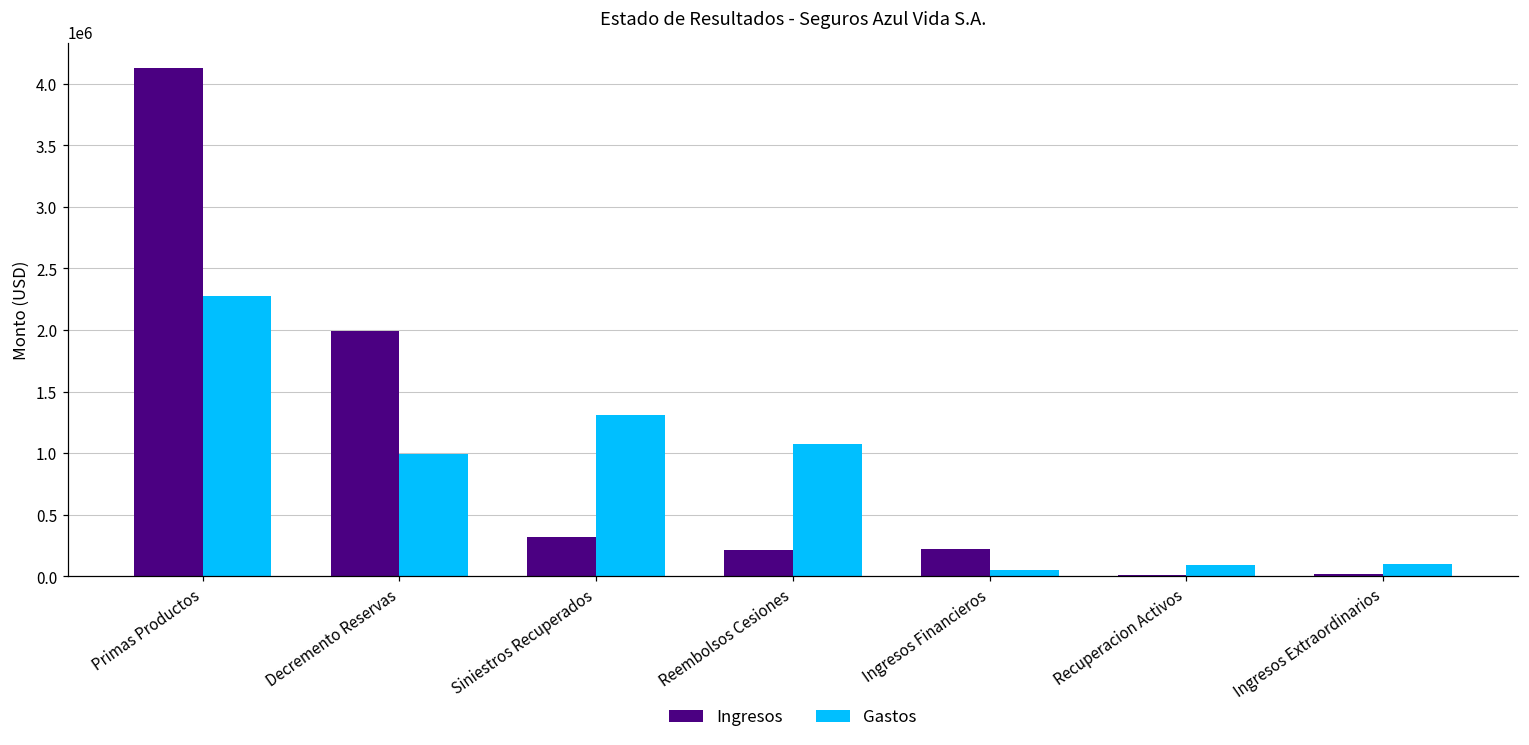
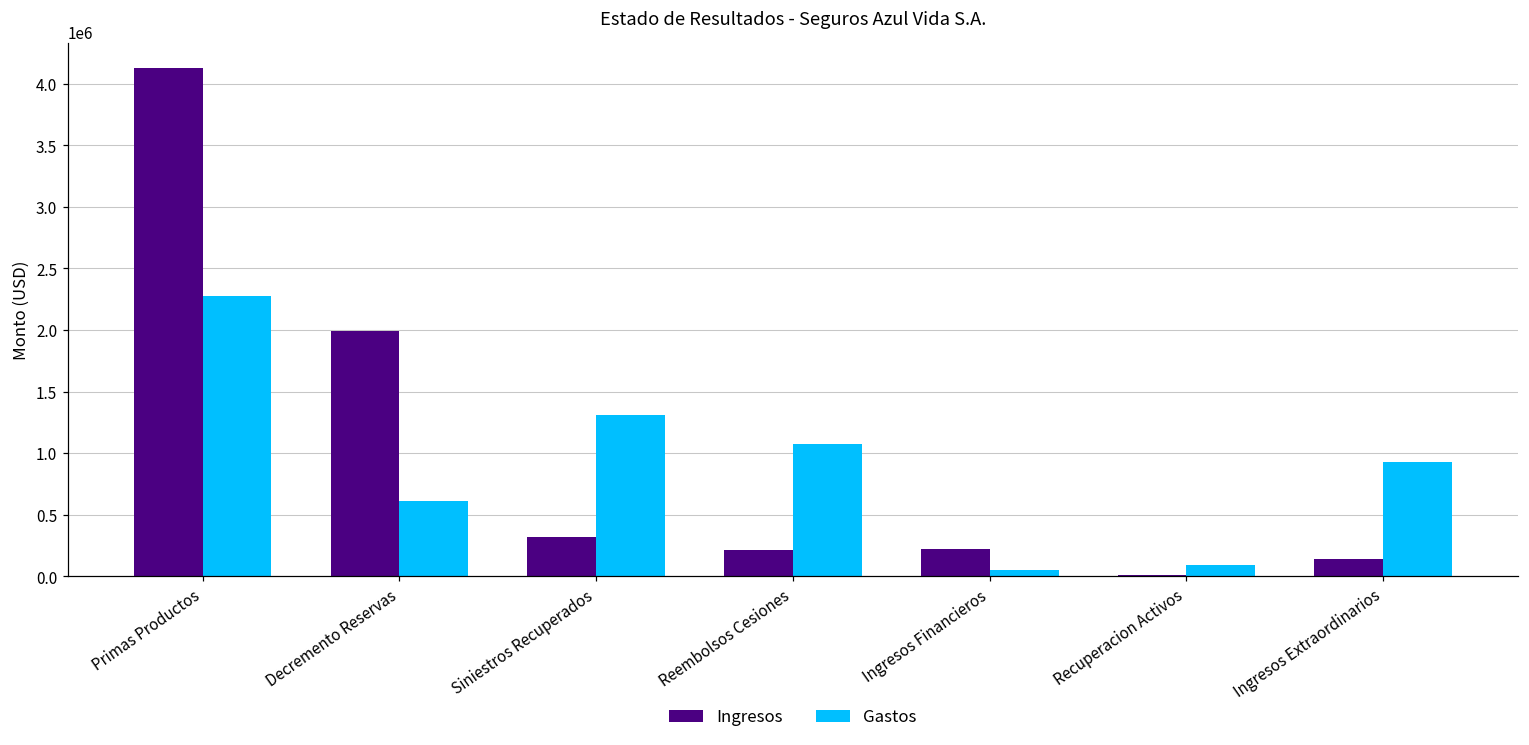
  {
    "Ingresos": {
      "Primas Productos": 4130000,
      "Decremento Reservas": 1990000,
      "Siniestros Recuperados": 320000,
      "Reembolsos Cesiones": 210000,
      "Ingresos Financieros": 220000,
-     "Ingresos Extraordinarios": 20000
+     "Ingresos Extraordinarios": 140000
    },
    "Gastos": {
      "Primas Productos": 2270000,
-     "Decremento Reservas": 990000,
+     "Decremento Reservas": 610000,
      "Siniestros Recuperados": 1310000,
      "Reembolsos Cesiones": 1080000,
      "Ingresos Financieros": 50000,
      "Recuperacion Activos": 90000,
-     "Ingresos Extraordinarios": 90000
+     "Ingresos Extraordinarios": 930000
    }
  }
